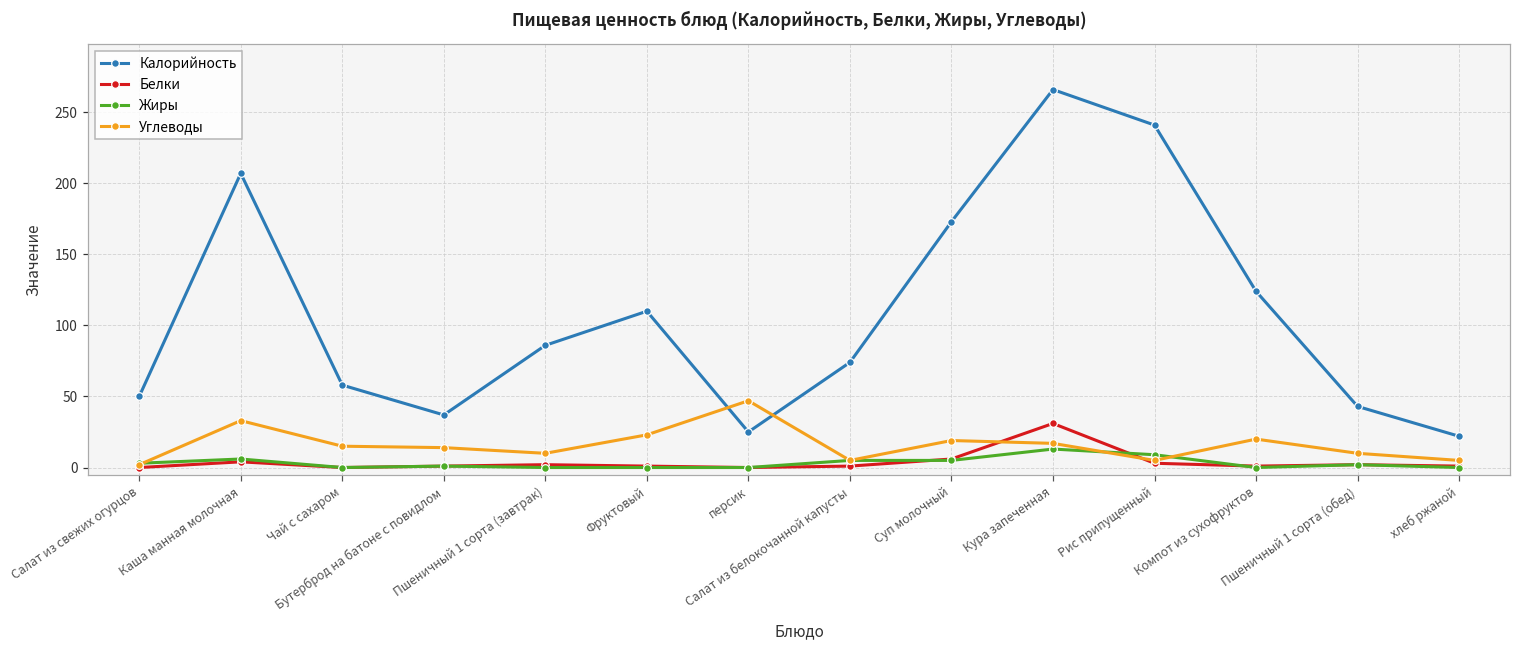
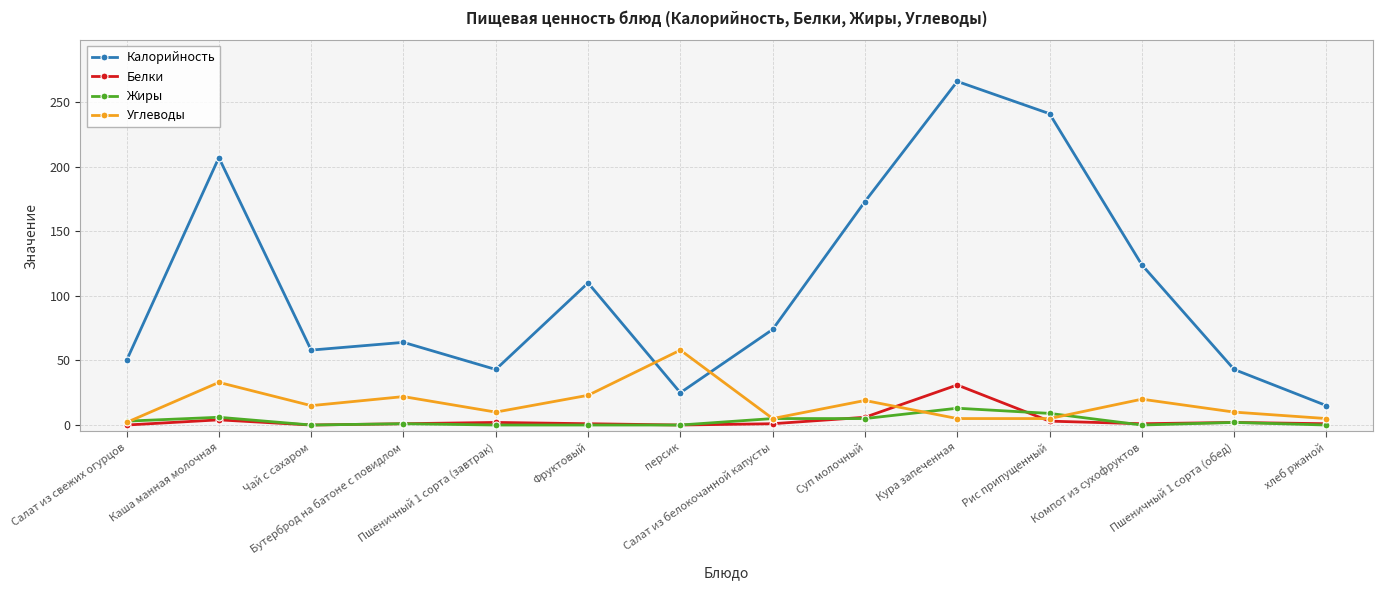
  {
    "Калорийность": {
      "Салат из свежих огурцов": 50,
      "Каша манная молочная": 207,
      "Чай с сахаром": 58,
-     "Бутерброд на батоне с повидлом": 37,
-     "Пшеничный 1 сорта (завтрак)": 86,
+     "Бутерброд на батоне с повидлом": 64,
+     "Пшеничный 1 сорта (завтрак)": 43,
      "Фруктовый": 110,
      "персик": 25,
      "Салат из белокочанной капусты": 74,
      "Суп молочный": 173,
      "Кура запеченная": 266,
      "Рис припущенный": 241,
      "Компот из сухофруктов": 124,
      "Пшеничный 1 сорта (обед)": 43,
-     "хлеб ржаной": 22
+     "хлеб ржаной": 15
    },
    "Белки": {
      "Салат из свежих огурцов": 0,
      "Каша манная молочная": 4,
      "Пшеничный 1 сорта (завтрак)": 2,
      "Салат из белокочанной капусты": 1,
      "Кура запеченная": 31
    },
    "Жиры": {
      "Каша манная молочная": 6,
      "Пшеничный 1 сорта (завтрак)": 0,
      "Кура запеченная": 13,
      "Рис припущенный": 9
    },
    "Углеводы": {
      "Каша манная молочная": 33,
      "Чай с сахаром": 15,
-     "Бутерброд на батоне с повидлом": 14,
+     "Бутерброд на батоне с повидлом": 22,
      "Пшеничный 1 сорта (завтрак)": 10,
      "Фруктовый": 23,
-     "персик": 47,
+     "персик": 58,
      "Суп молочный": 19,
-     "Кура запеченная": 17,
+     "Кура запеченная": 5,
      "Компот из сухофруктов": 20,
      "Пшеничный 1 сорта (обед)": 10,
      "хлеб ржаной": 5
    }
  }
